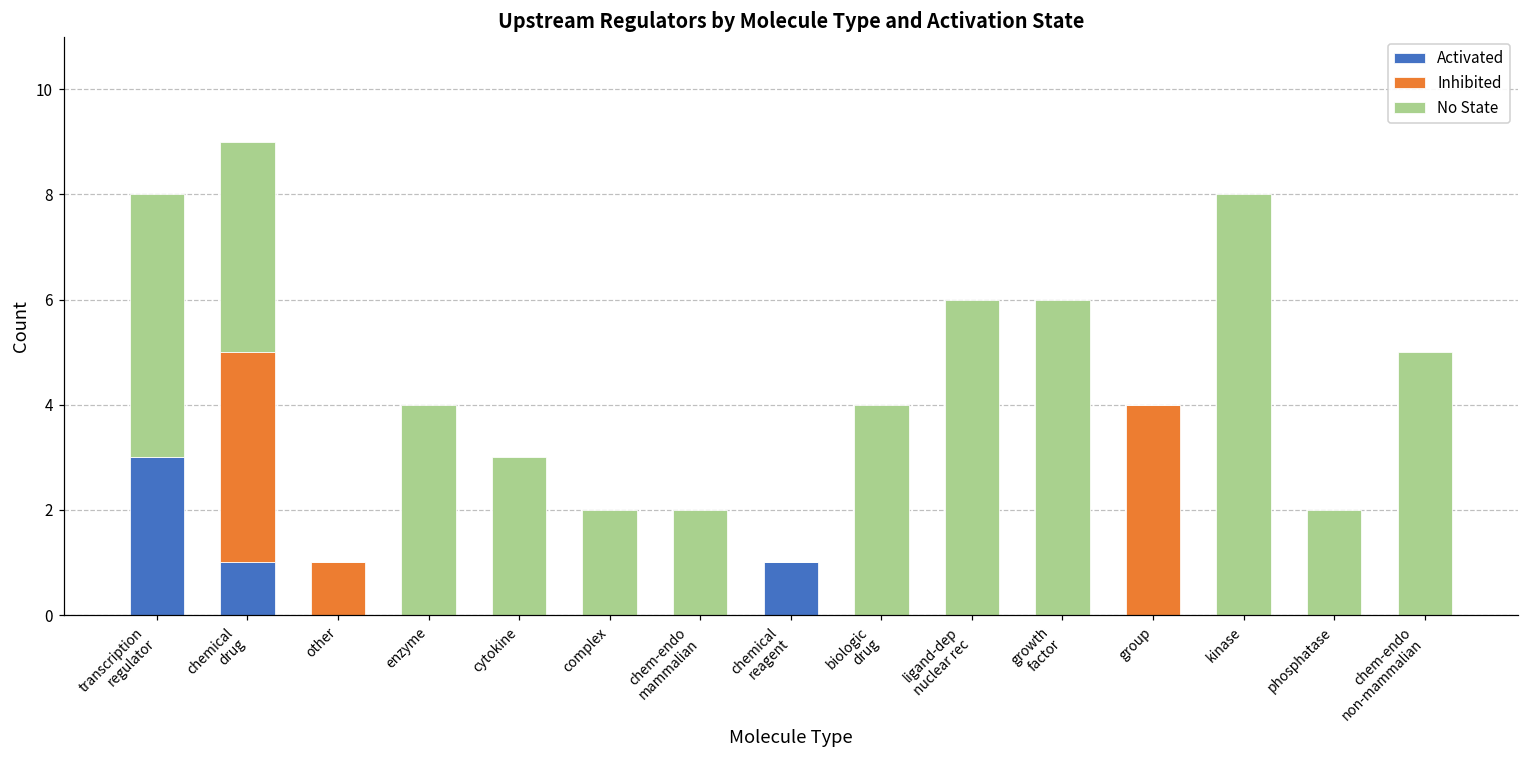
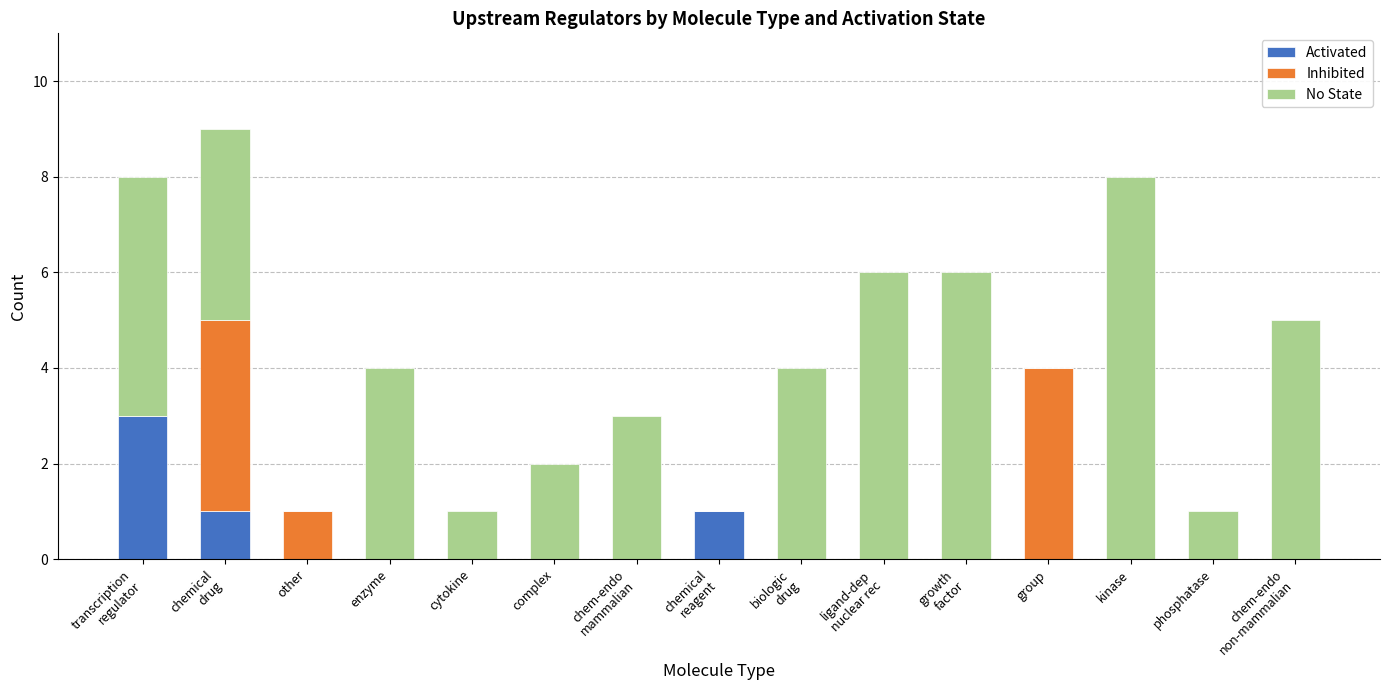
  {
    "Activated": {
      "transcription regulator": 3,
      "chemical drug": 1,
      "other": 0,
      "enzyme": 0,
      "cytokine": 0,
      "complex": 0,
      "chem-endo mammalian": 0,
      "chemical reagent": 1,
      "biologic drug": 0,
      "ligand-dep nuclear rec": 0,
      "growth factor": 0,
      "group": 0,
      "kinase": 0,
      "phosphatase": 0,
      "chem-endo non-mammalian": 0
    },
    "No State": {
      "transcription regulator": 5,
      "chemical drug": 4,
      "other": 0,
      "enzyme": 4,
-     "cytokine": 3,
+     "cytokine": 1,
      "complex": 2,
-     "chem-endo mammalian": 2,
+     "chem-endo mammalian": 3,
      "chemical reagent": 0,
      "biologic drug": 4,
      "ligand-dep nuclear rec": 6,
      "growth factor": 6,
      "group": 0,
      "kinase": 8,
-     "phosphatase": 2,
+     "phosphatase": 1,
      "chem-endo non-mammalian": 5
    }
  }
